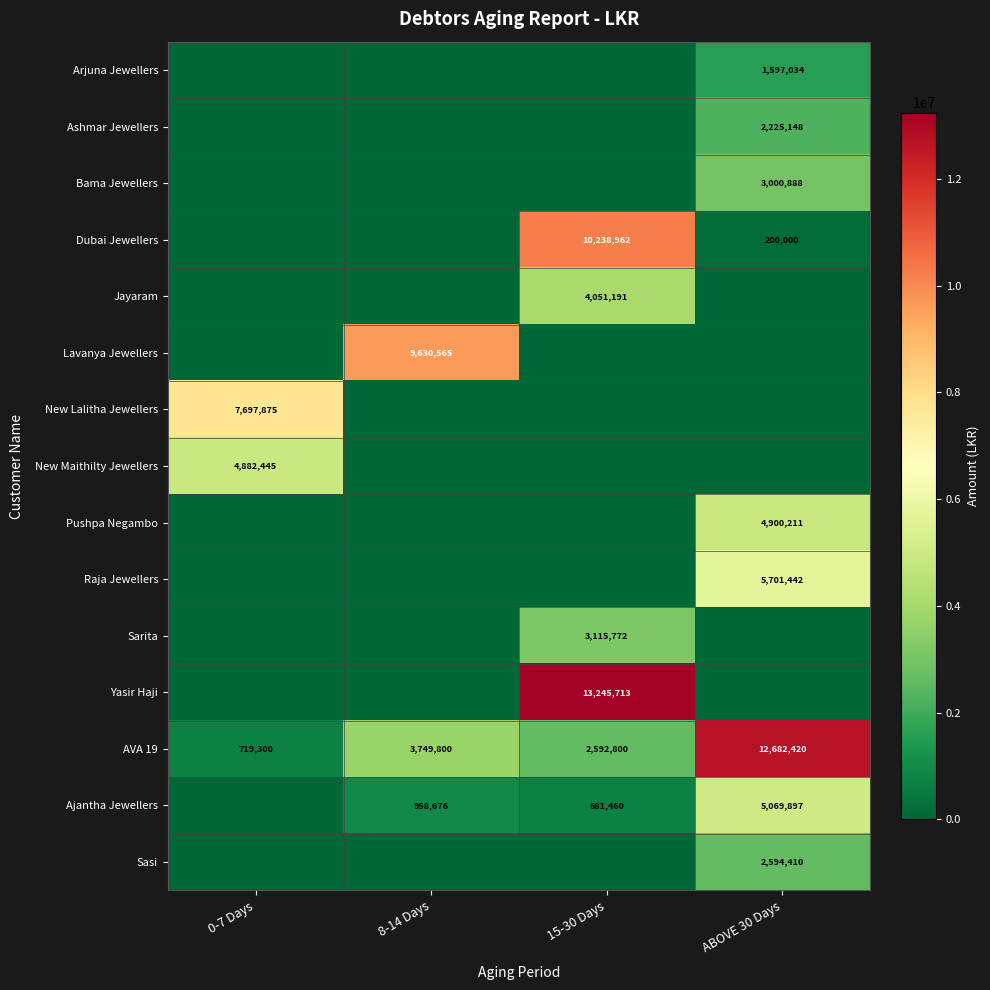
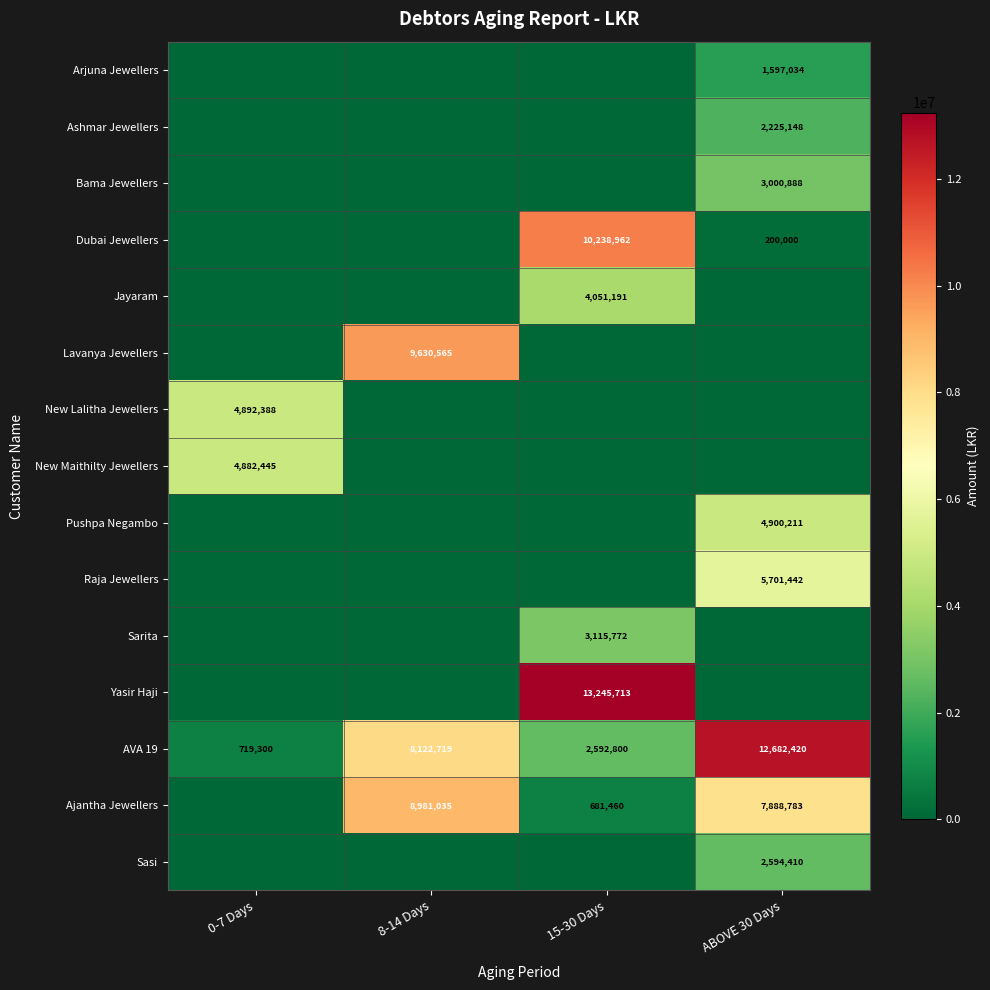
  {
    "Arjuna Jewellers": {
      "ABOVE 30 Days": "1,597,034"
    },
    "Ashmar Jewellers": {
      "ABOVE 30 Days": "2,225,148"
    },
    "Bama Jewellers": {
      "ABOVE 30 Days": "3,000,888"
    },
    "Dubai Jewellers": {
      "15-30 Days": "10,238,962",
      "ABOVE 30 Days": "200,000"
    },
    "Jayaram": {
      "15-30 Days": "4,051,191"
    },
    "Lavanya Jewellers": {
      "8-14 Days": "9,630,565"
    },
    "New Lalitha Jewellers": {
-     "0-7 Days": "7,697,875"
+     "0-7 Days": "4,892,388"
    },
    "New Maithilty Jewellers": {
      "0-7 Days": "4,882,445"
    },
    "Pushpa Negambo": {
      "ABOVE 30 Days": "4,900,211"
    },
    "Raja Jewellers": {
      "ABOVE 30 Days": "5,701,442"
    },
    "Sarita": {
      "15-30 Days": "3,115,772"
    },
    "Yasir Haji": {
      "15-30 Days": "13,245,713"
    },
    "AVA 19": {
      "0-7 Days": "719,300",
-     "8-14 Days": "3,749,800",
+     "8-14 Days": "8,122,719",
      "15-30 Days": "2,592,800",
      "ABOVE 30 Days": "12,682,420"
    },
    "Ajantha Jewellers": {
-     "8-14 Days": "958,676",
+     "8-14 Days": "8,981,035",
      "15-30 Days": "681,460",
-     "ABOVE 30 Days": "5,069,897"
+     "ABOVE 30 Days": "7,888,783"
    },
    "Sasi": {
      "ABOVE 30 Days": "2,594,410"
    }
  }
